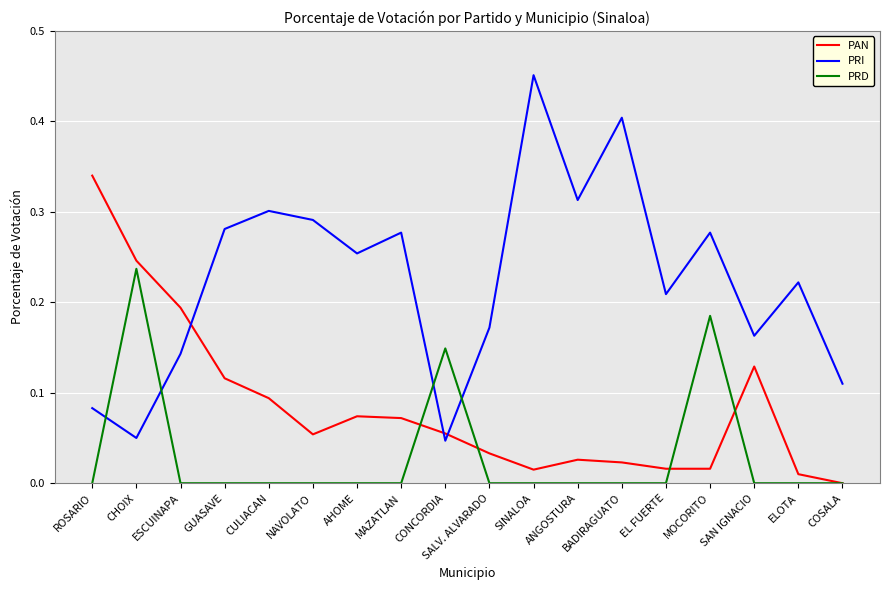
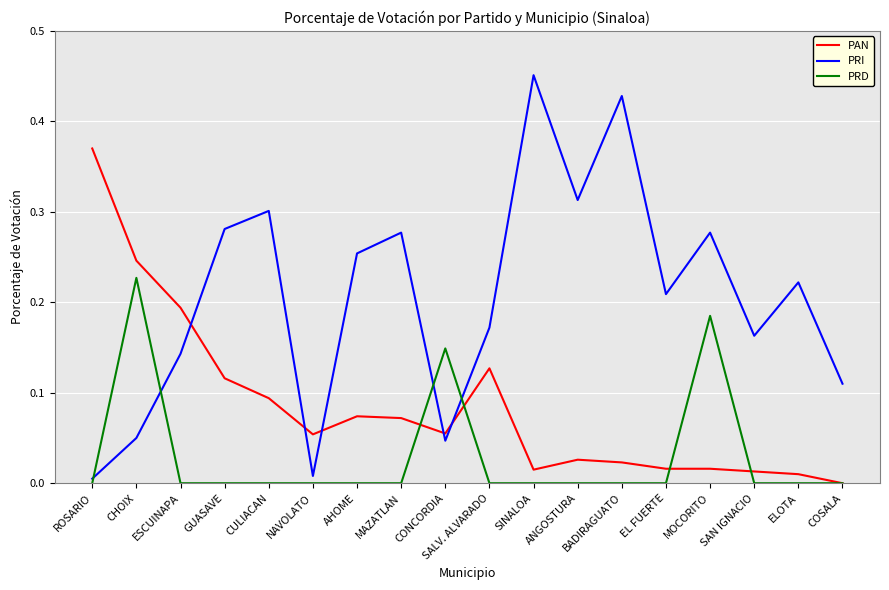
  {
    "PAN": {
-     "ROSARIO": 0.34,
+     "ROSARIO": 0.37,
      "CHOIX": 0.25,
      "ESCUINAPA": 0.19,
      "GUASAVE": 0.12,
      "CULIACAN": 0.09,
      "NAVOLATO": 0.05,
      "AHOME": 0.07,
      "MAZATLAN": 0.07,
      "CONCORDIA": 0.06,
-     "SALV. ALVARADO": 0.03,
+     "SALV. ALVARADO": 0.13,
      "SINALOA": 0.02,
      "ANGOSTURA": 0.03,
      "BADIRAGUATO": 0.02,
      "EL FUERTE": 0.02,
      "MOCORITO": 0.02,
-     "SAN IGNACIO": 0.13,
+     "SAN IGNACIO": 0.01,
      "ELOTA": 0.01
    },
    "PRI": {
-     "ROSARIO": 0.08,
+     "ROSARIO": 0.01,
      "CHOIX": 0.05,
      "ESCUINAPA": 0.14,
      "GUASAVE": 0.28,
      "CULIACAN": 0.30,
-     "NAVOLATO": 0.29,
+     "NAVOLATO": 0.01,
      "AHOME": 0.25,
      "MAZATLAN": 0.28,
      "CONCORDIA": 0.05,
      "SALV. ALVARADO": 0.17,
      "SINALOA": 0.45,
      "ANGOSTURA": 0.31,
-     "BADIRAGUATO": 0.40,
+     "BADIRAGUATO": 0.43,
      "EL FUERTE": 0.21,
      "MOCORITO": 0.28,
      "SAN IGNACIO": 0.16,
      "ELOTA": 0.22,
      "COSALA": 0.11
    },
    "PRD": {
      "ROSARIO": 0.00,
-     "CHOIX": 0.24,
+     "CHOIX": 0.23,
      "ESCUINAPA": 0.00,
      "GUASAVE": 0.00,
      "CULIACAN": 0.00,
      "NAVOLATO": 0.00,
      "AHOME": 0.00,
      "MAZATLAN": 0.00,
      "CONCORDIA": 0.15,
      "SALV. ALVARADO": 0.00,
      "SINALOA": 0.00,
      "ANGOSTURA": 0.00,
      "BADIRAGUATO": 0.00,
      "EL FUERTE": 0.00,
      "MOCORITO": 0.19,
      "SAN IGNACIO": 0.00,
      "ELOTA": 0.00
    }
  }
